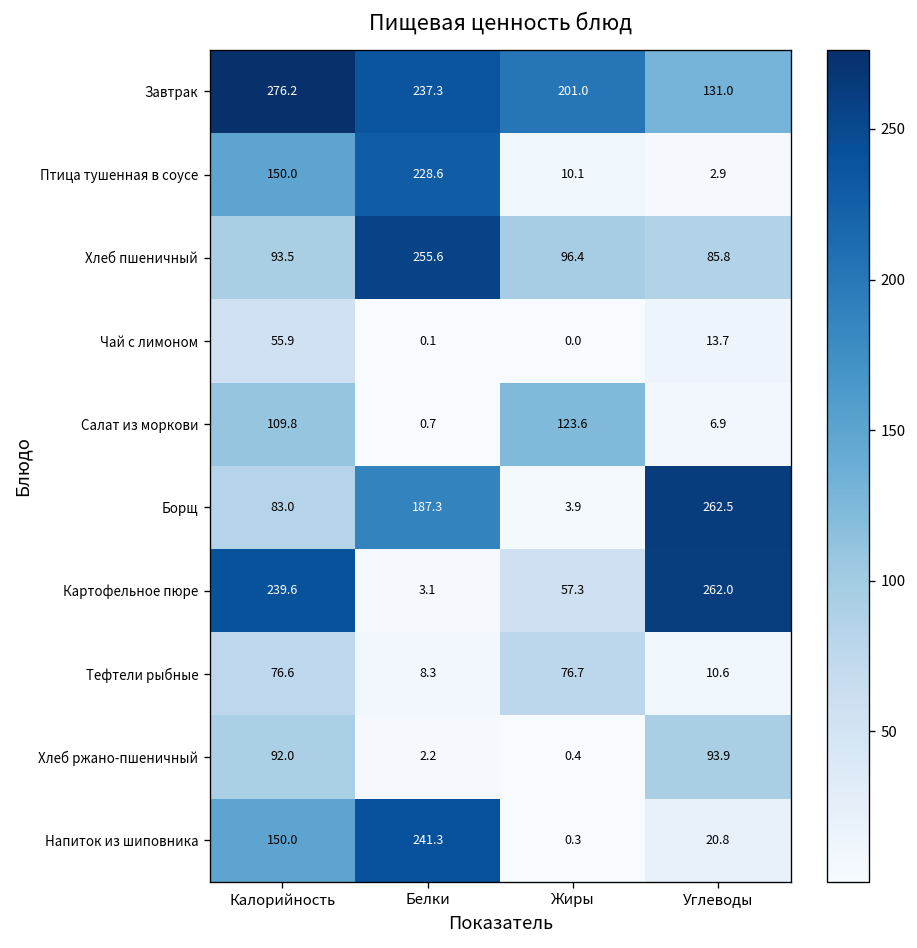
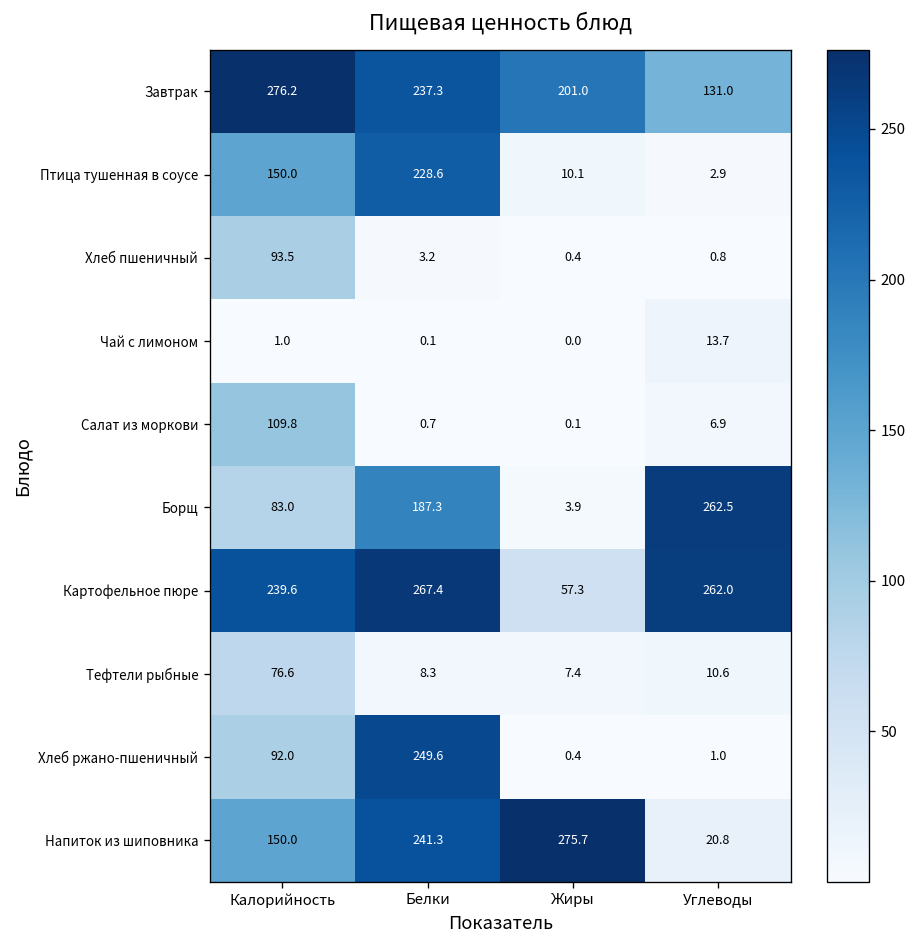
  {
    "Завтрак": {
      "Калорийность": 276.2,
      "Белки": 237.3,
      "Жиры": 201.0,
      "Углеводы": 131.0
    },
    "Птица тушенная в соусе": {
      "Калорийность": 150.0,
      "Белки": 228.6,
      "Жиры": 10.1,
      "Углеводы": 2.9
    },
    "Хлеб пшеничный": {
      "Калорийность": 93.5,
-     "Белки": 255.6,
-     "Жиры": 96.4,
-     "Углеводы": 85.8
+     "Белки": 3.2,
+     "Жиры": 0.4,
+     "Углеводы": 0.8
    },
    "Чай с лимоном": {
-     "Калорийность": 55.9,
+     "Калорийность": 1.0,
      "Белки": 0.1,
      "Жиры": 0.0,
      "Углеводы": 13.7
    },
    "Салат из моркови": {
      "Калорийность": 109.8,
      "Белки": 0.7,
-     "Жиры": 123.6,
+     "Жиры": 0.1,
      "Углеводы": 6.9
    },
    "Борщ": {
      "Калорийность": 83.0,
      "Белки": 187.3,
      "Жиры": 3.9,
      "Углеводы": 262.5
    },
    "Картофельное пюре": {
      "Калорийность": 239.6,
-     "Белки": 3.1,
+     "Белки": 267.4,
      "Жиры": 57.3,
      "Углеводы": 262.0
    },
    "Тефтели рыбные": {
      "Калорийность": 76.6,
      "Белки": 8.3,
-     "Жиры": 76.7,
+     "Жиры": 7.4,
      "Углеводы": 10.6
    },
    "Хлеб ржано-пшеничный": {
      "Калорийность": 92.0,
-     "Белки": 2.2,
+     "Белки": 249.6,
      "Жиры": 0.4,
-     "Углеводы": 93.9
+     "Углеводы": 1.0
    },
    "Напиток из шиповника": {
      "Калорийность": 150.0,
      "Белки": 241.3,
-     "Жиры": 0.3,
+     "Жиры": 275.7,
      "Углеводы": 20.8
    }
  }
